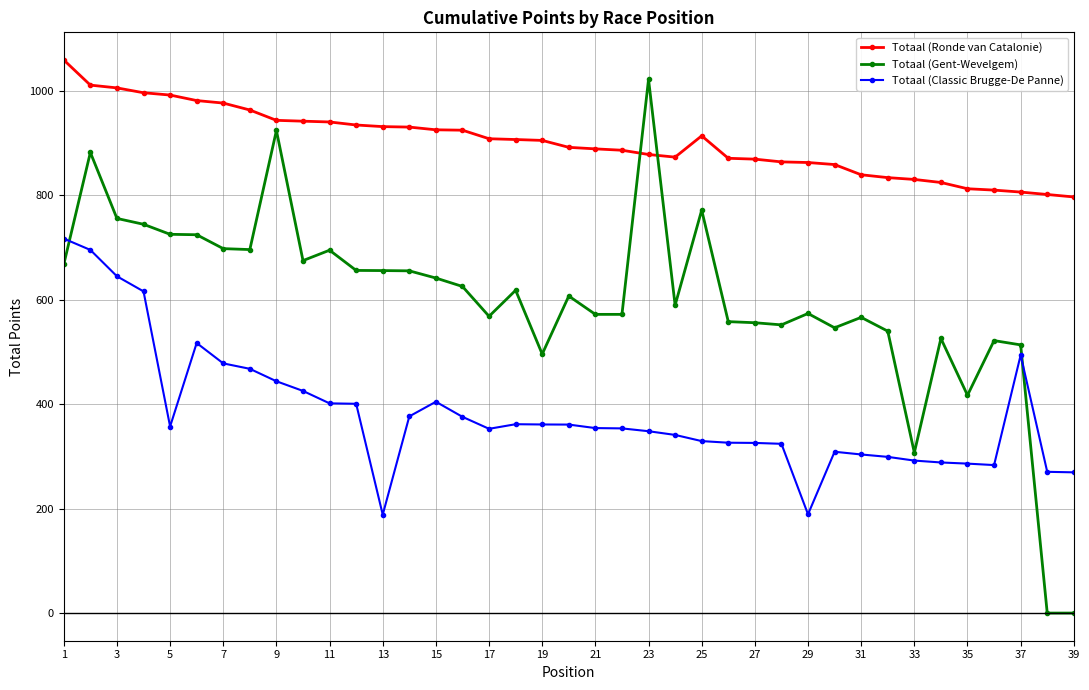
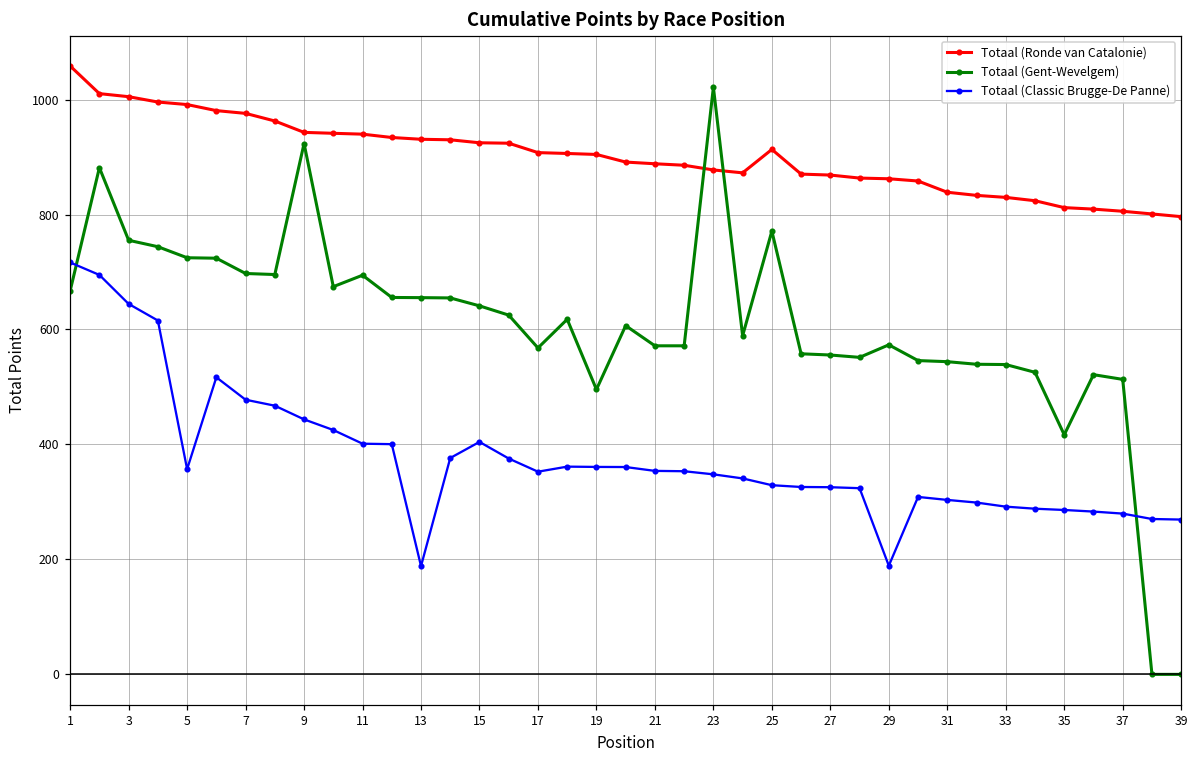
  {
    "Totaal (Ronde van Catalonie)": {
      "1": 1060,
      "3": 1010,
      "5": 990,
      "7": 980,
      "9": 940,
      "11": 940,
      "13": 930,
      "15": 920,
      "17": 910,
      "19": 900,
      "21": 890,
      "23": 880,
      "25": 910,
      "27": 870,
      "29": 860,
      "31": 840,
      "33": 830,
      "35": 810,
      "37": 810,
      "39": 800
    },
    "Totaal (Gent-Wevelgem)": {
      "1": 670,
      "3": 760,
      "5": 720,
      "7": 700,
      "9": 920,
      "11": 690,
      "13": 660,
      "15": 640,
      "17": 570,
      "19": 500,
      "21": 570,
      "23": 1020,
      "25": 770,
      "27": 560,
      "29": 570,
-     "31": 570,
-     "33": 310,
+     "31": 540,
+     "33": 540,
      "35": 420,
      "37": 510,
      "39": 0
    },
    "Totaal (Classic Brugge-De Panne)": {
      "1": 720,
      "3": 640,
      "5": 360,
      "7": 480,
      "9": 440,
      "11": 400,
      "13": 190,
      "15": 400,
      "17": 350,
      "19": 360,
      "21": 350,
      "23": 350,
      "25": 330,
      "27": 330,
      "29": 190,
      "31": 300,
      "33": 290,
      "35": 290,
-     "37": 490,
+     "37": 280,
      "39": 270
    }
  }
